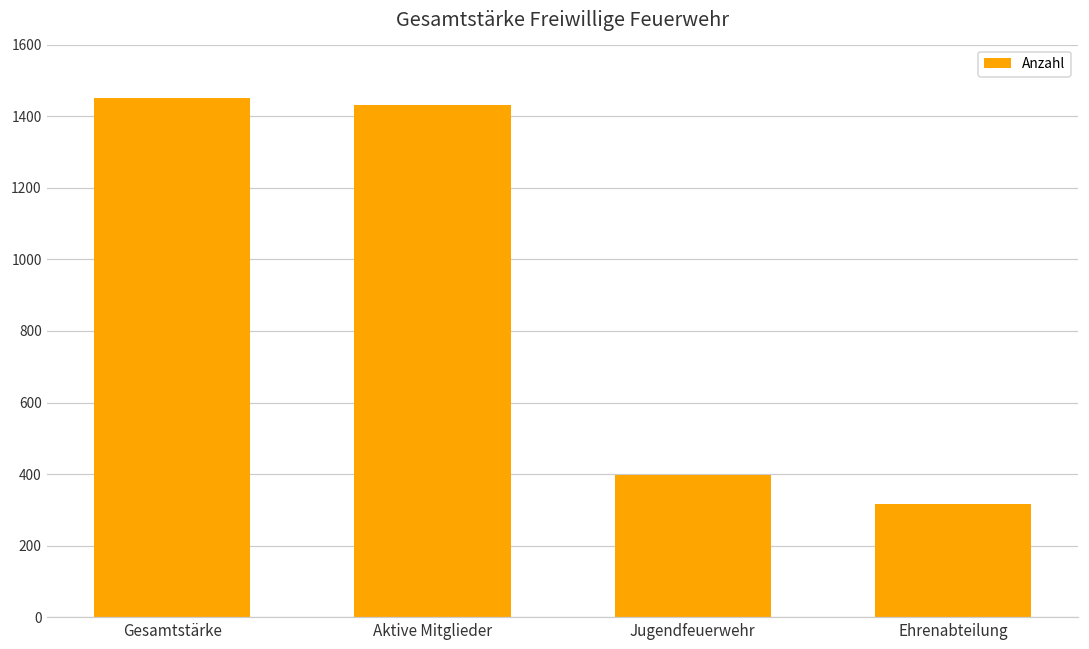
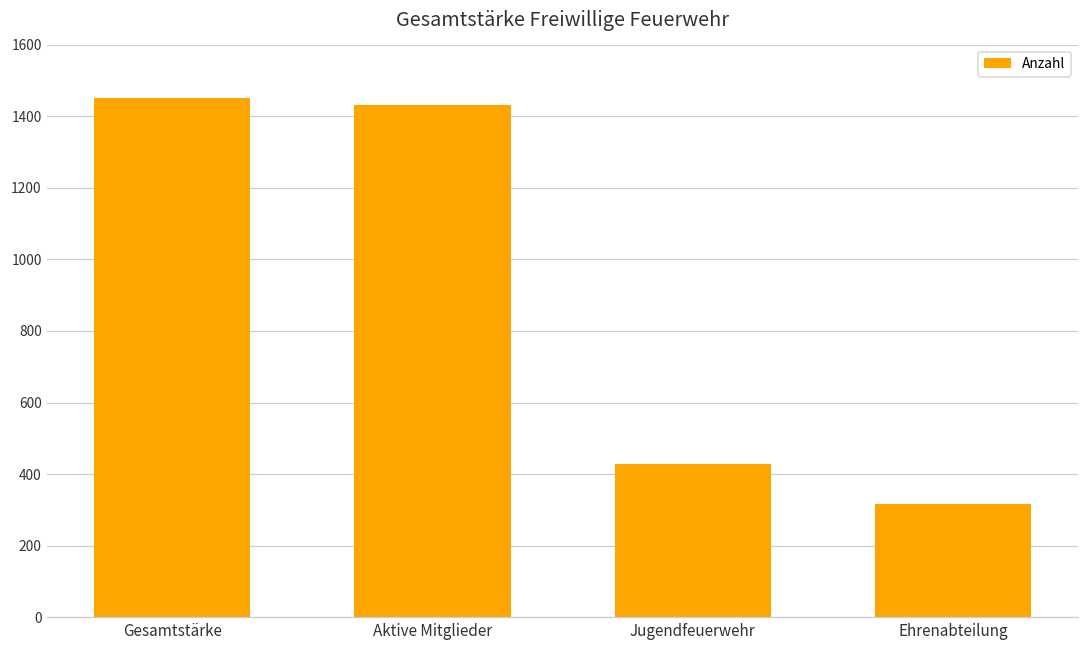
  {
    "Gesamtstärke": 1450,
    "Aktive Mitglieder": 1430,
-   "Jugendfeuerwehr": 400,
+   "Jugendfeuerwehr": 430,
    "Ehrenabteilung": 320
  }
